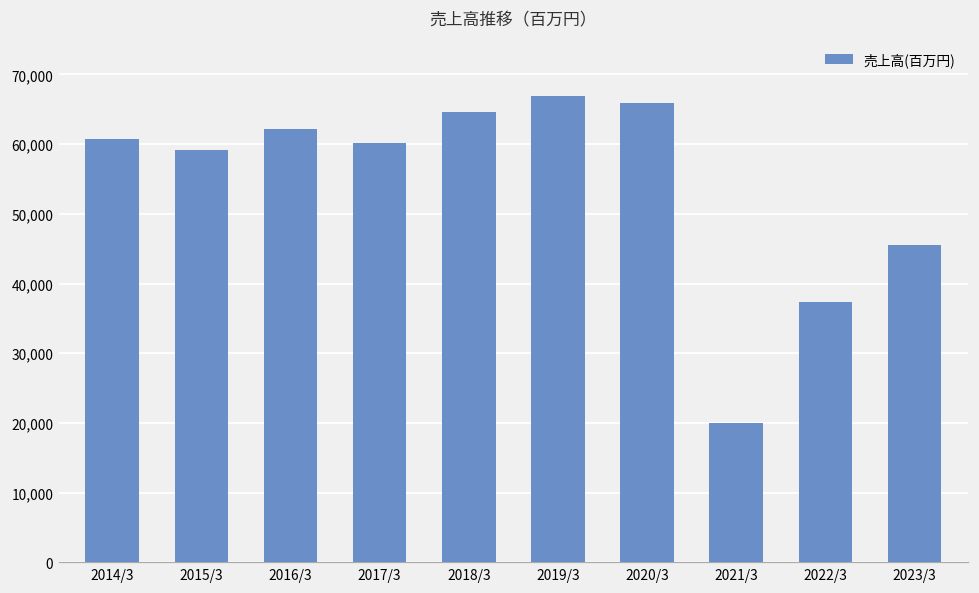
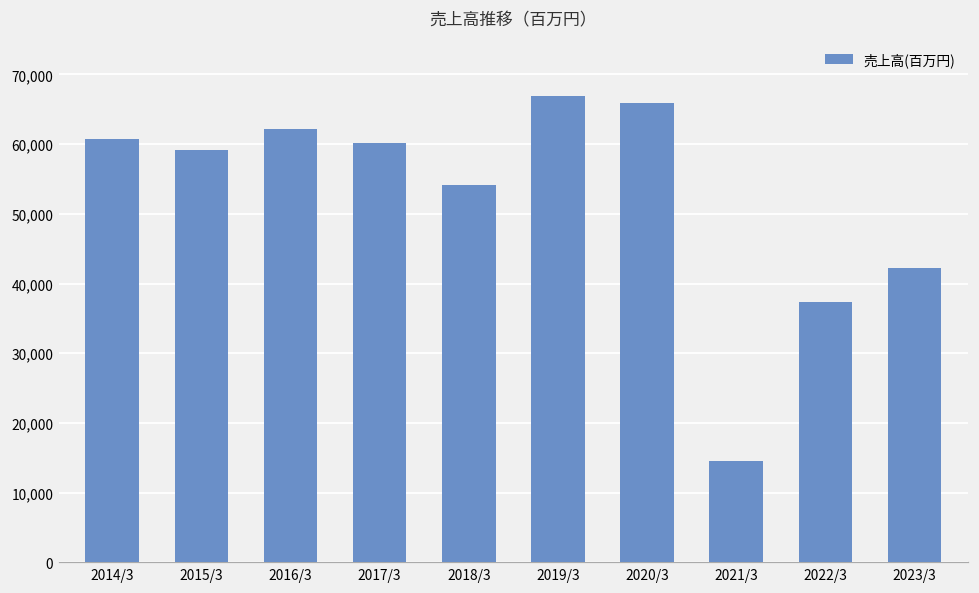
  {
    "2014/3": "61,000",
    "2015/3": "59,000",
    "2016/3": "62,000",
    "2017/3": "60,000",
-   "2018/3": "65,000",
+   "2018/3": "54,000",
    "2019/3": "67,000",
    "2020/3": "66,000",
-   "2021/3": "20,000",
+   "2021/3": "15,000",
    "2022/3": "37,000",
-   "2023/3": "46,000"
+   "2023/3": "42,000"
  }
